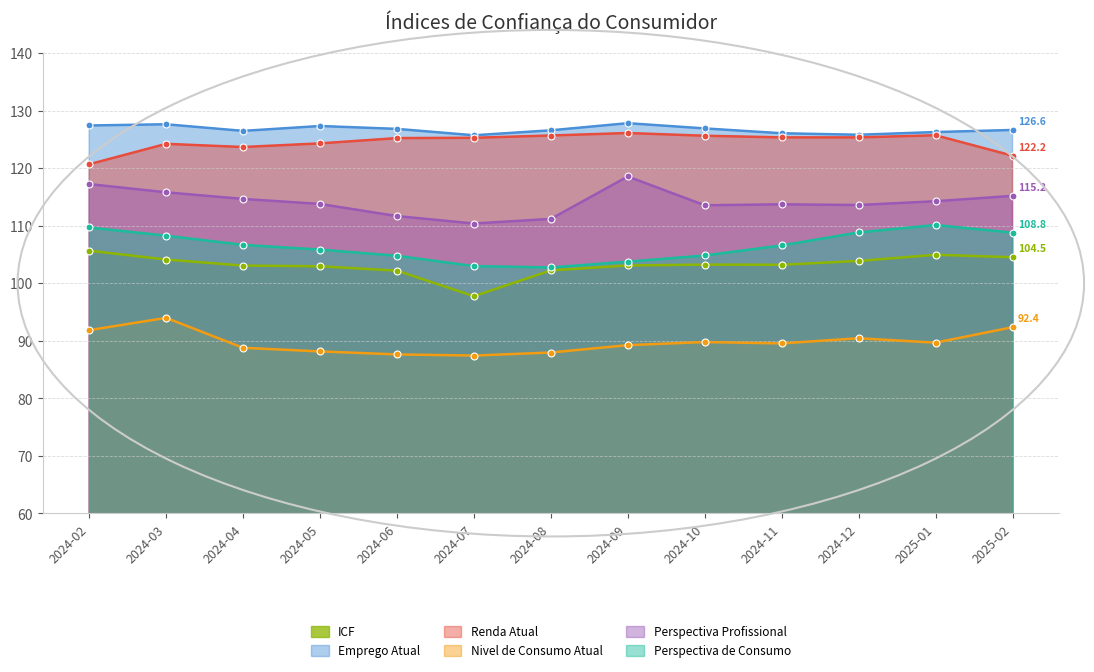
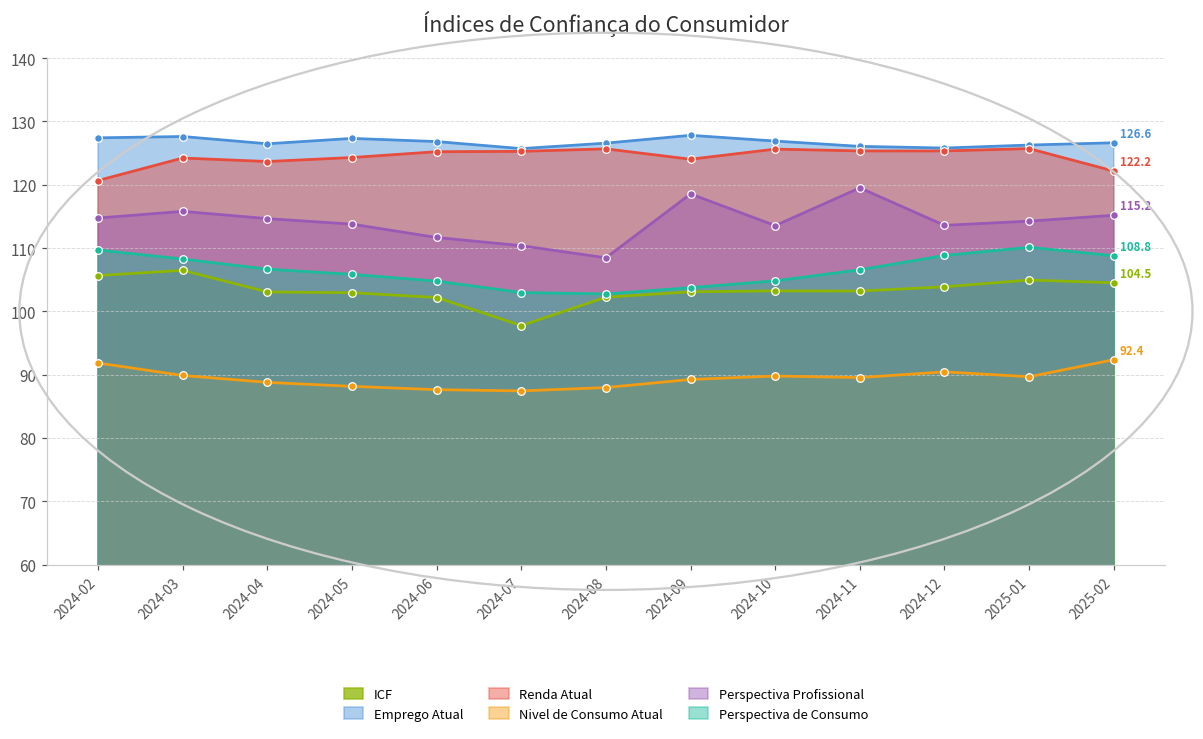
  {
    "ICF": {
      "2024-02": 106,
-     "2024-03": 104,
+     "2024-03": 106,
      "2024-04": 103,
      "2024-05": 103,
      "2024-06": 102,
      "2024-07": 98,
      "2024-08": 102,
      "2024-09": 103,
      "2024-10": 103,
      "2024-11": 103,
      "2024-12": 104,
      "2025-01": 105
    },
    "Emprego Atual": {
      "2025-02": 126.6
    },
    "Renda Atual": {
      "2024-02": 121,
      "2024-03": 124,
      "2024-04": 124,
      "2024-05": 124,
      "2024-06": 125,
      "2024-08": 126,
-     "2024-09": 126,
+     "2024-09": 124,
      "2024-10": 126,
      "2024-11": 125,
      "2024-12": 125,
      "2025-01": 126
    },
    "Nivel de Consumo Atual": {
      "2024-02": 92,
-     "2024-03": 94,
+     "2024-03": 90,
      "2024-04": 89,
      "2024-05": 88,
      "2024-06": 88,
      "2024-07": 87,
      "2024-08": 88,
      "2024-09": 89,
      "2024-10": 90,
      "2024-11": 90,
      "2024-12": 90,
      "2025-01": 90
    },
    "Perspectiva Profissional": {
-     "2024-02": 117,
+     "2024-02": 115,
      "2024-03": 116,
      "2024-04": 115,
      "2024-05": 114,
      "2024-06": 112,
      "2024-07": 110,
-     "2024-08": 111,
+     "2024-08": 108,
      "2024-09": 119,
      "2024-10": 114,
-     "2024-11": 114,
+     "2024-11": 120,
      "2024-12": 114,
      "2025-01": 114
    },
    "Perspectiva de Consumo": {
      "2025-02": 108.8
    }
  }
